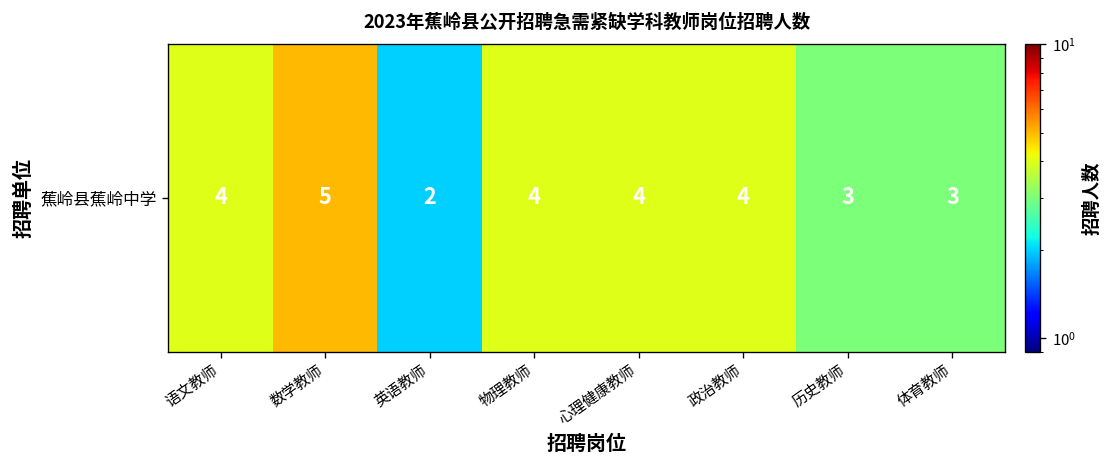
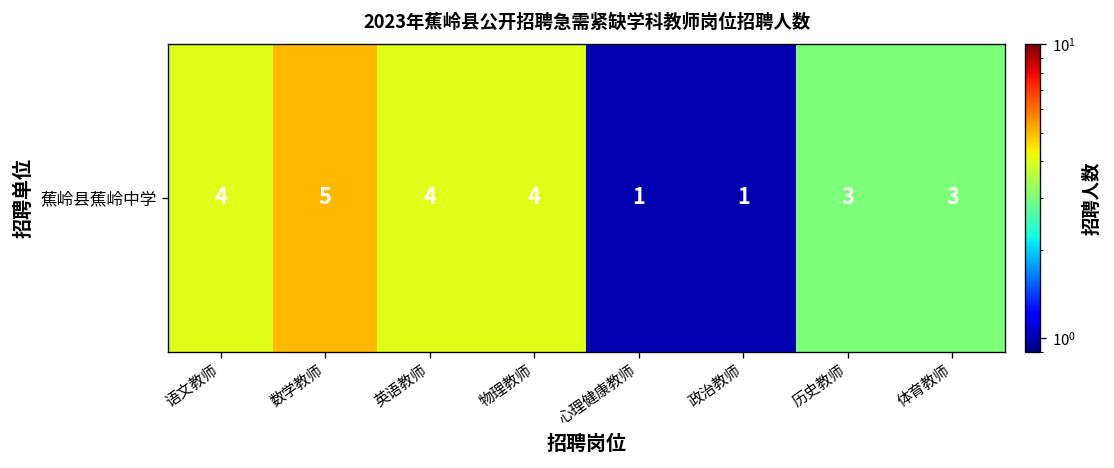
  {
    "蕉岭县蕉岭中学": {
      "语文教师": 4,
      "数学教师": 5,
-     "英语教师": 2,
+     "英语教师": 4,
      "物理教师": 4,
-     "心理健康教师": 4,
-     "政治教师": 4,
+     "心理健康教师": 1,
+     "政治教师": 1,
      "历史教师": 3,
      "体育教师": 3
    }
  }
